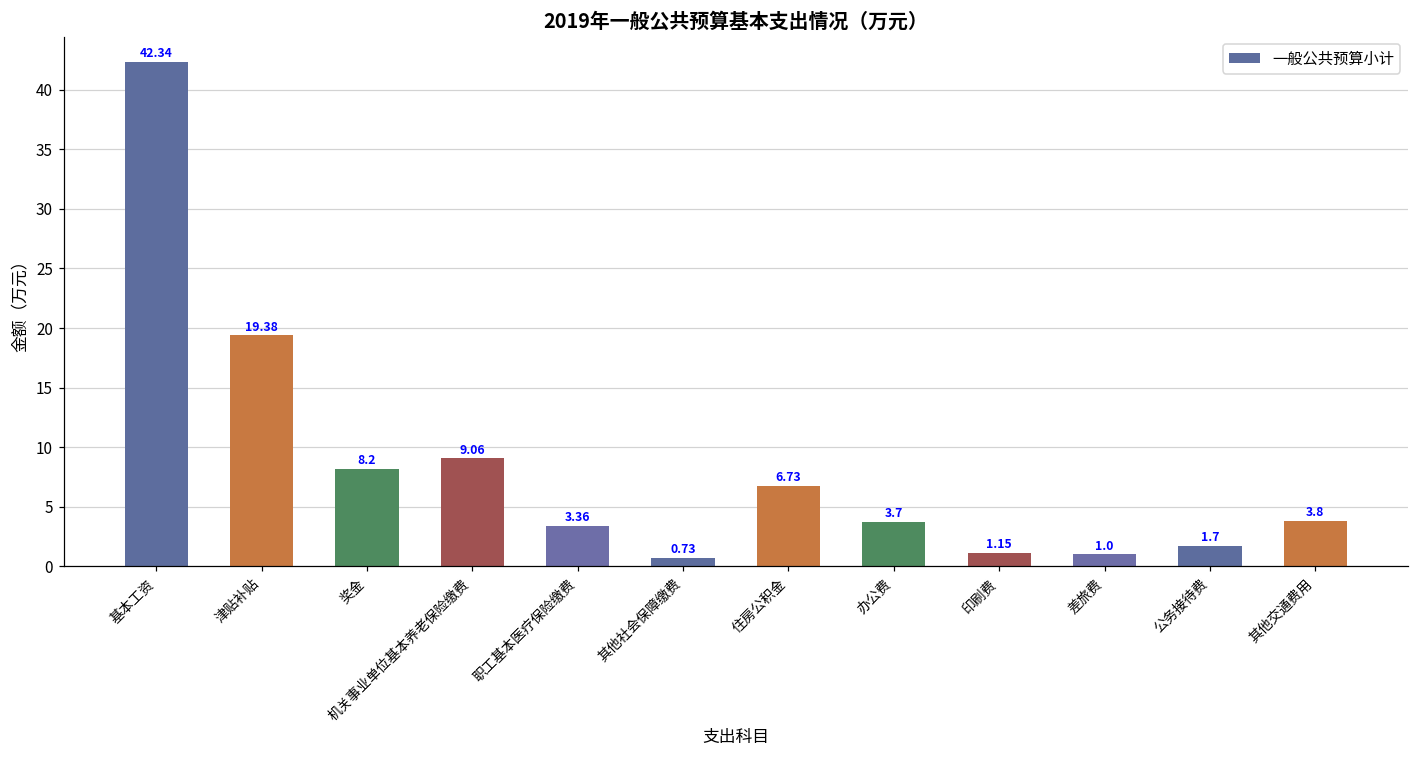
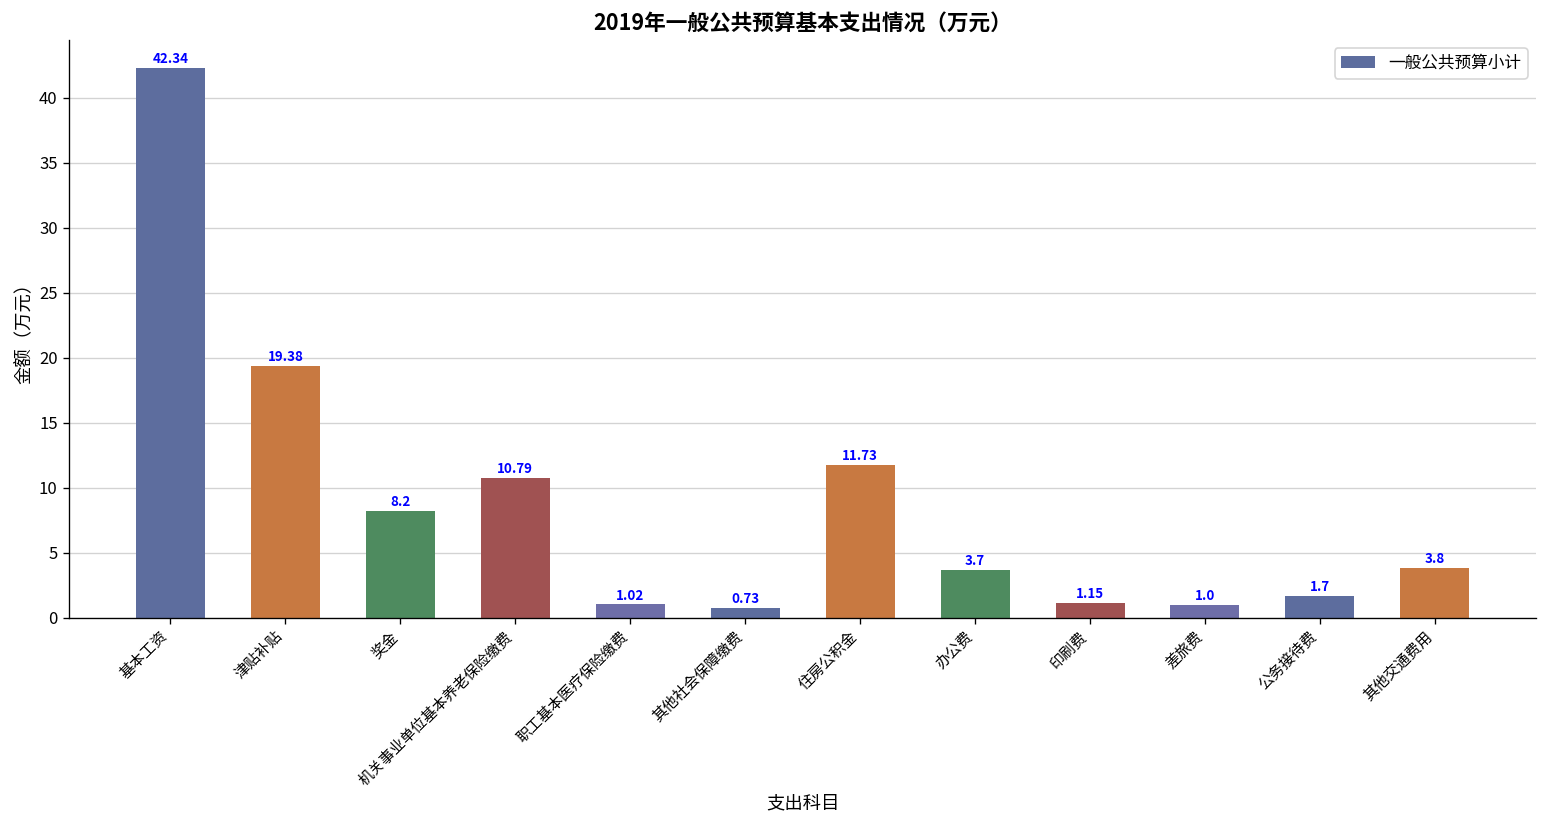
  {
    "基本工资": 42.34,
    "津贴补贴": 19.38,
    "奖金": 8.2,
-   "机关事业单位基本养老保险缴费": 9.06,
-   "职工基本医疗保险缴费": 3.36,
+   "机关事业单位基本养老保险缴费": 10.79,
+   "职工基本医疗保险缴费": 1.02,
    "其他社会保障缴费": 0.73,
-   "住房公积金": 6.73,
+   "住房公积金": 11.73,
    "办公费": 3.7,
    "印刷费": 1.15,
    "差旅费": 1.0,
    "公务接待费": 1.7,
    "其他交通费用": 3.8
  }
